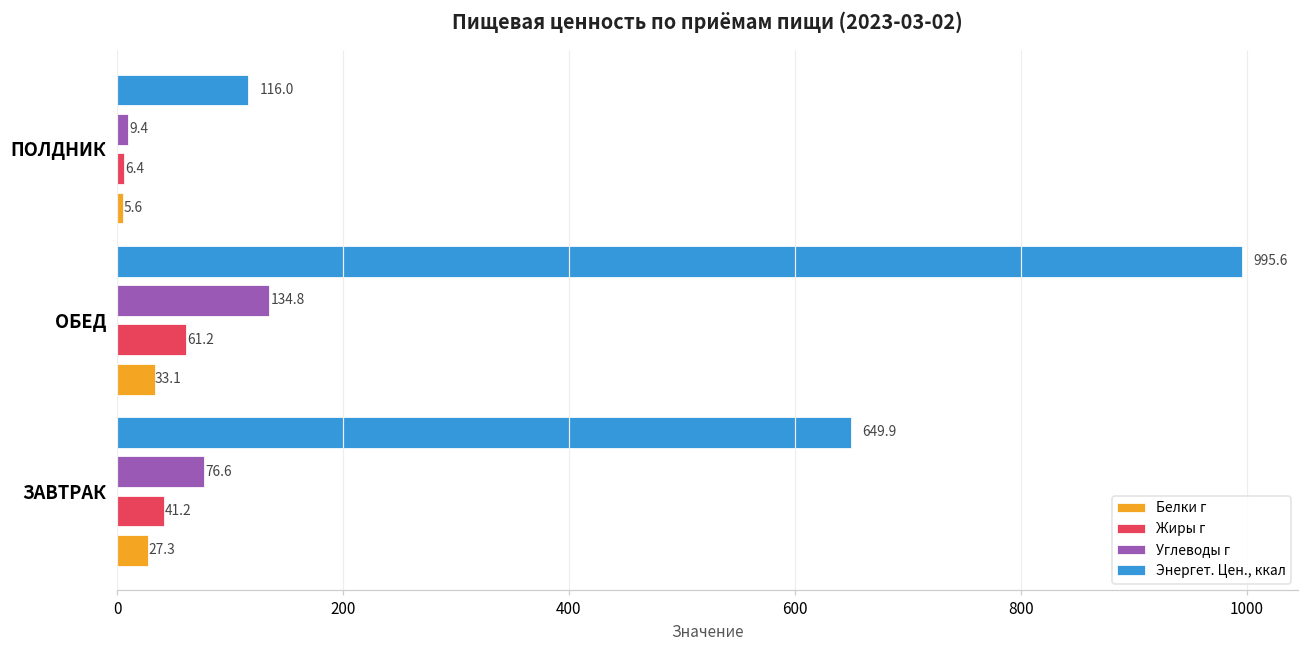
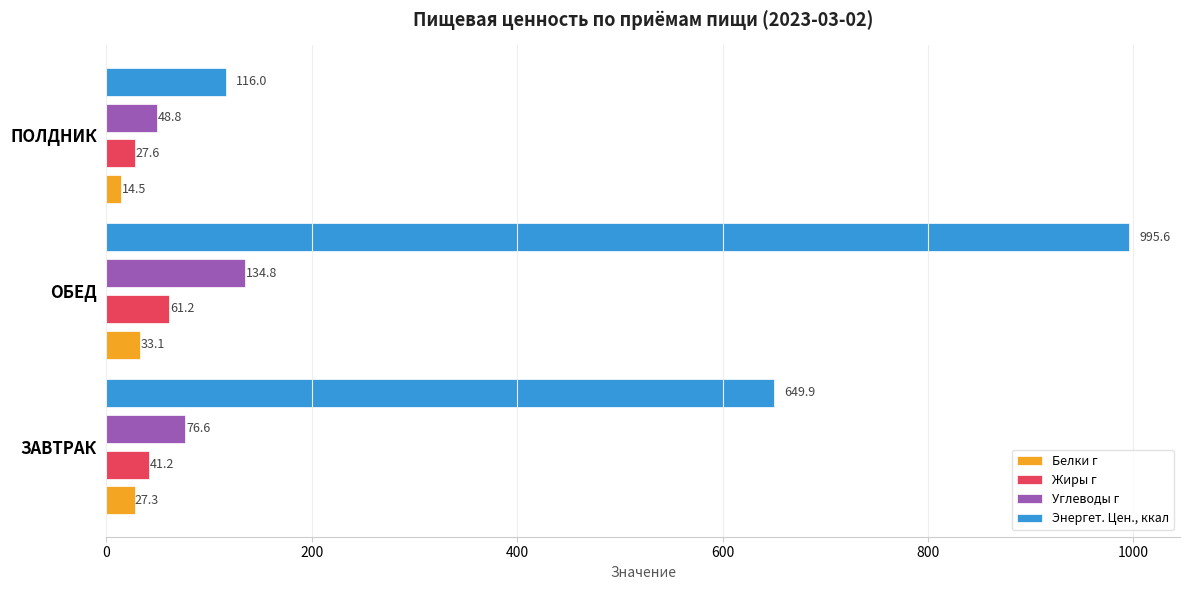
  {
    "Белки г": {
-     "ПОЛДНИК": 5.6,
+     "ПОЛДНИК": 14.5,
      "ОБЕД": 33.1,
      "ЗАВТРАК": 27.3
    },
    "Жиры г": {
-     "ПОЛДНИК": 6.4,
+     "ПОЛДНИК": 27.6,
      "ОБЕД": 61.2,
      "ЗАВТРАК": 41.2
    },
    "Углеводы г": {
-     "ПОЛДНИК": 9.4,
+     "ПОЛДНИК": 48.8,
      "ОБЕД": 134.8,
      "ЗАВТРАК": 76.6
    },
    "Энергет. Цен., ккал": {
      "ПОЛДНИК": 116.0,
      "ОБЕД": 995.6,
      "ЗАВТРАК": 649.9
    }
  }
